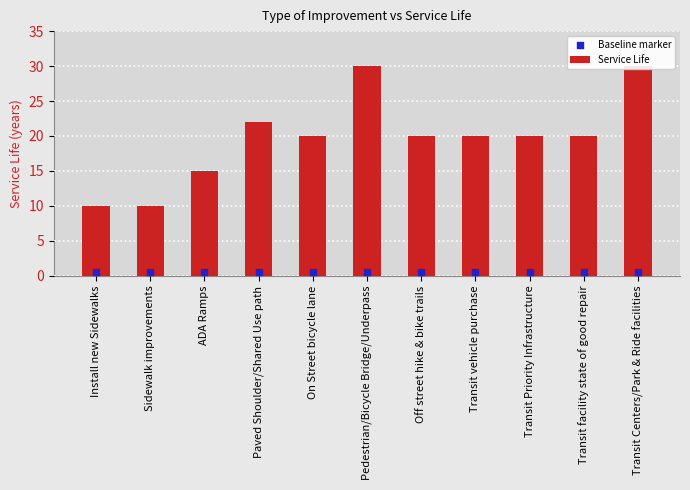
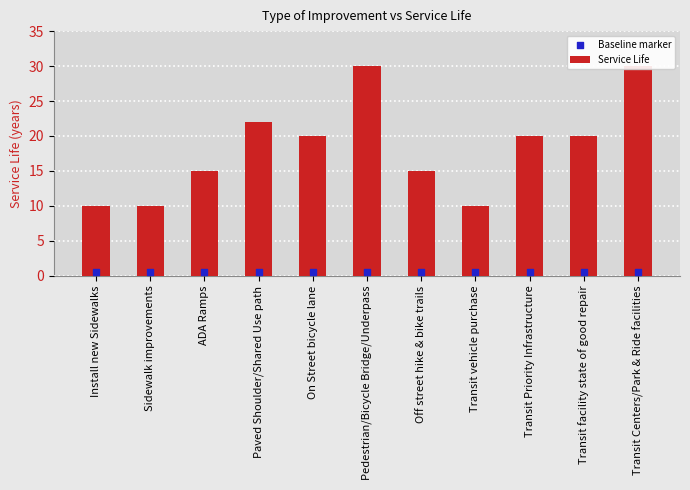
  {
    "Service Life": {
      "Install new Sidewalks": 10,
      "Sidewalk improvements": 10,
      "ADA Ramps": 15,
      "Paved Shoulder/Shared Use path": 22,
      "On Street bicycle lane": 20,
      "Pedestrian/Bicycle Bridge/Underpass": 30,
-     "Off street hike & bike trails": 20,
-     "Transit vehicle purchase": 20,
+     "Off street hike & bike trails": 15,
+     "Transit vehicle purchase": 10,
      "Transit Priority Infrastructure": 20,
      "Transit facility state of good repair": 20
    }
  }
